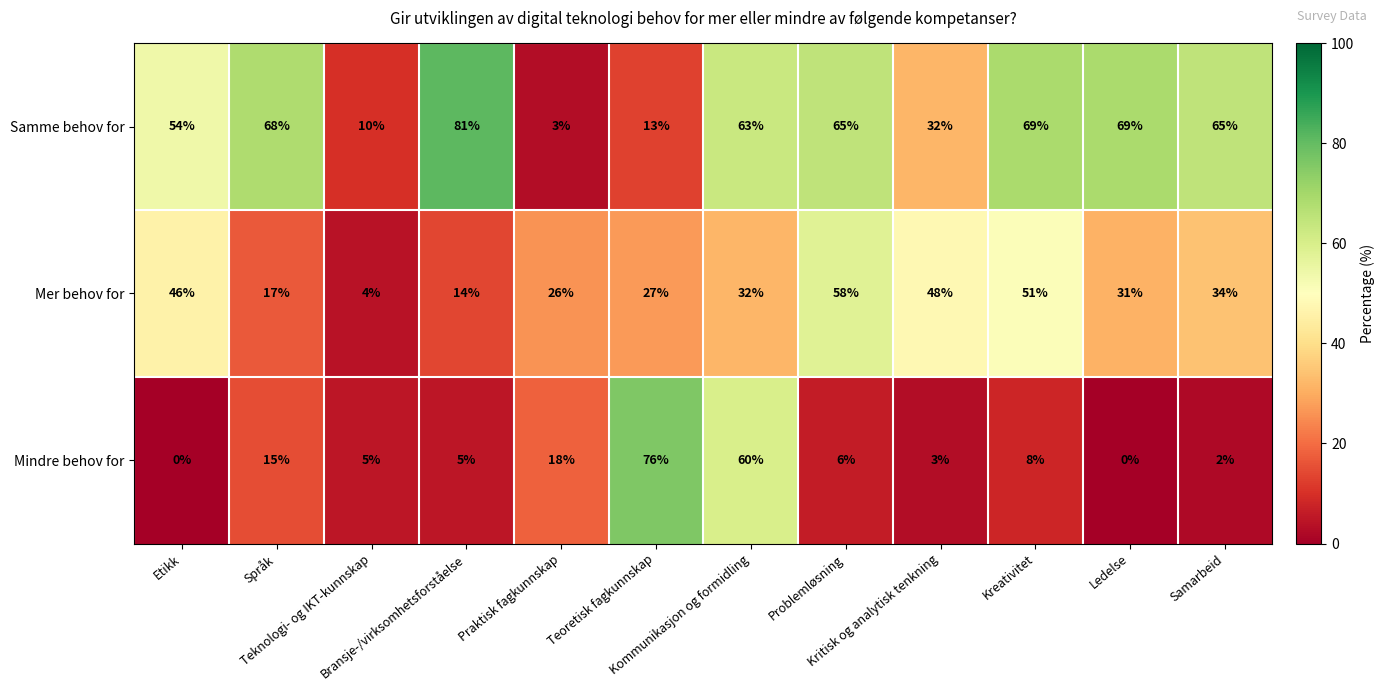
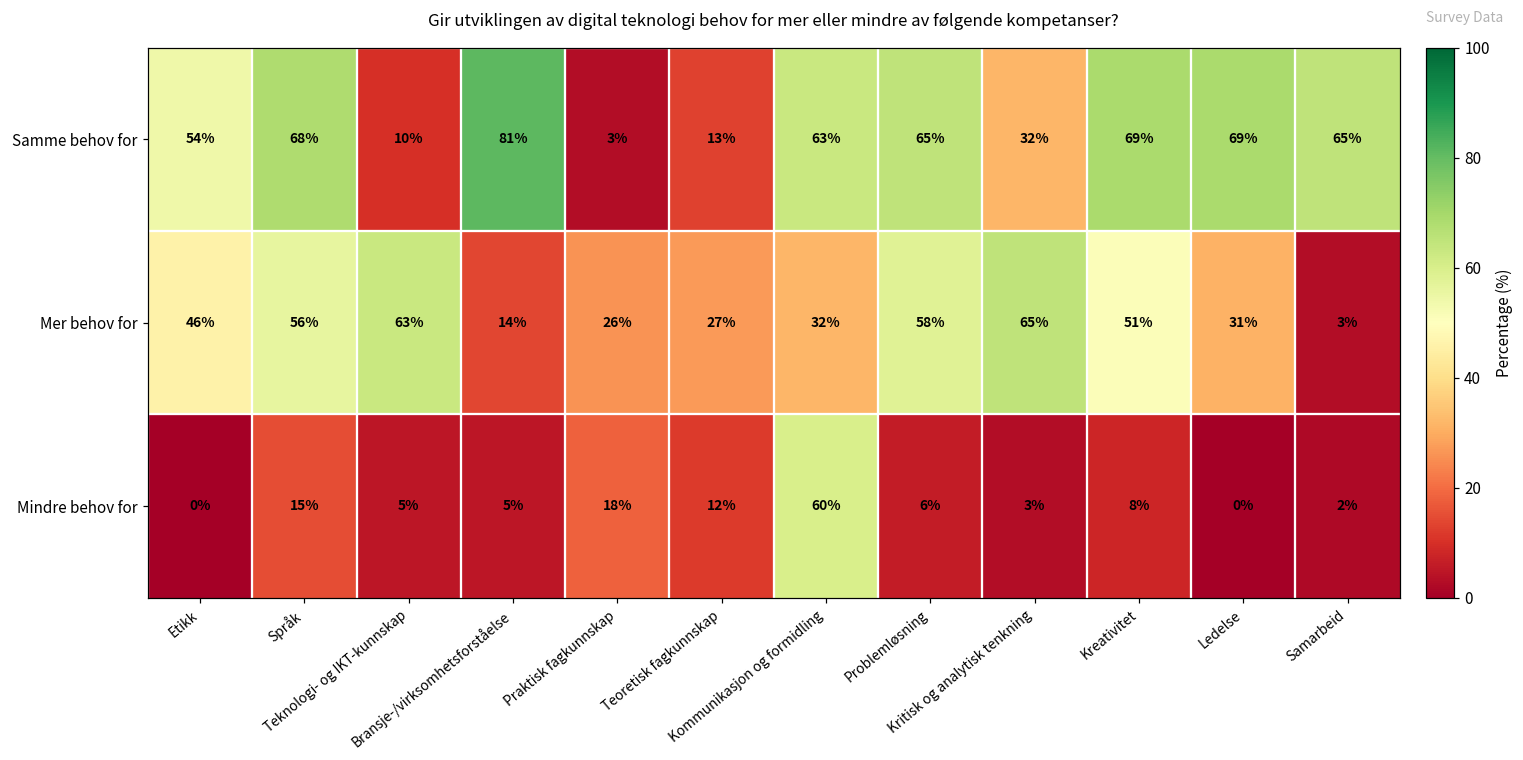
  {
    "Samme behov for": {
      "Etikk": "54%",
      "Språk": "68%",
      "Teknologi- og IKT-kunnskap": "10%",
      "Bransje-/virksomhetsforståelse": "81%",
      "Praktisk fagkunnskap": "3%",
      "Teoretisk fagkunnskap": "13%",
      "Kommunikasjon og formidling": "63%",
      "Problemløsning": "65%",
      "Kritisk og analytisk tenkning": "32%",
      "Kreativitet": "69%",
      "Ledelse": "69%",
      "Samarbeid": "65%"
    },
    "Mer behov for": {
      "Etikk": "46%",
-     "Språk": "17%",
-     "Teknologi- og IKT-kunnskap": "4%",
+     "Språk": "56%",
+     "Teknologi- og IKT-kunnskap": "63%",
      "Bransje-/virksomhetsforståelse": "14%",
      "Praktisk fagkunnskap": "26%",
      "Teoretisk fagkunnskap": "27%",
      "Kommunikasjon og formidling": "32%",
      "Problemløsning": "58%",
-     "Kritisk og analytisk tenkning": "48%",
+     "Kritisk og analytisk tenkning": "65%",
      "Kreativitet": "51%",
      "Ledelse": "31%",
-     "Samarbeid": "34%"
+     "Samarbeid": "3%"
    },
    "Mindre behov for": {
      "Etikk": "0%",
      "Språk": "15%",
      "Teknologi- og IKT-kunnskap": "5%",
      "Bransje-/virksomhetsforståelse": "5%",
      "Praktisk fagkunnskap": "18%",
-     "Teoretisk fagkunnskap": "76%",
+     "Teoretisk fagkunnskap": "12%",
      "Kommunikasjon og formidling": "60%",
      "Problemløsning": "6%",
      "Kritisk og analytisk tenkning": "3%",
      "Kreativitet": "8%",
      "Ledelse": "0%",
      "Samarbeid": "2%"
    }
  }
